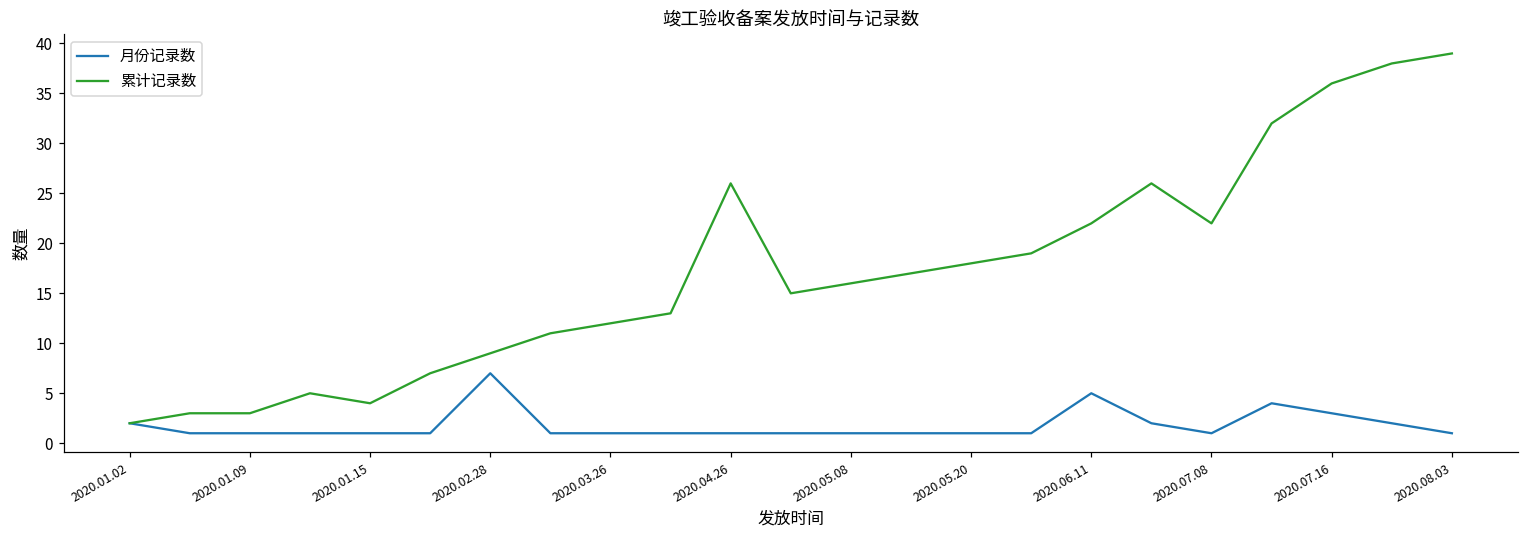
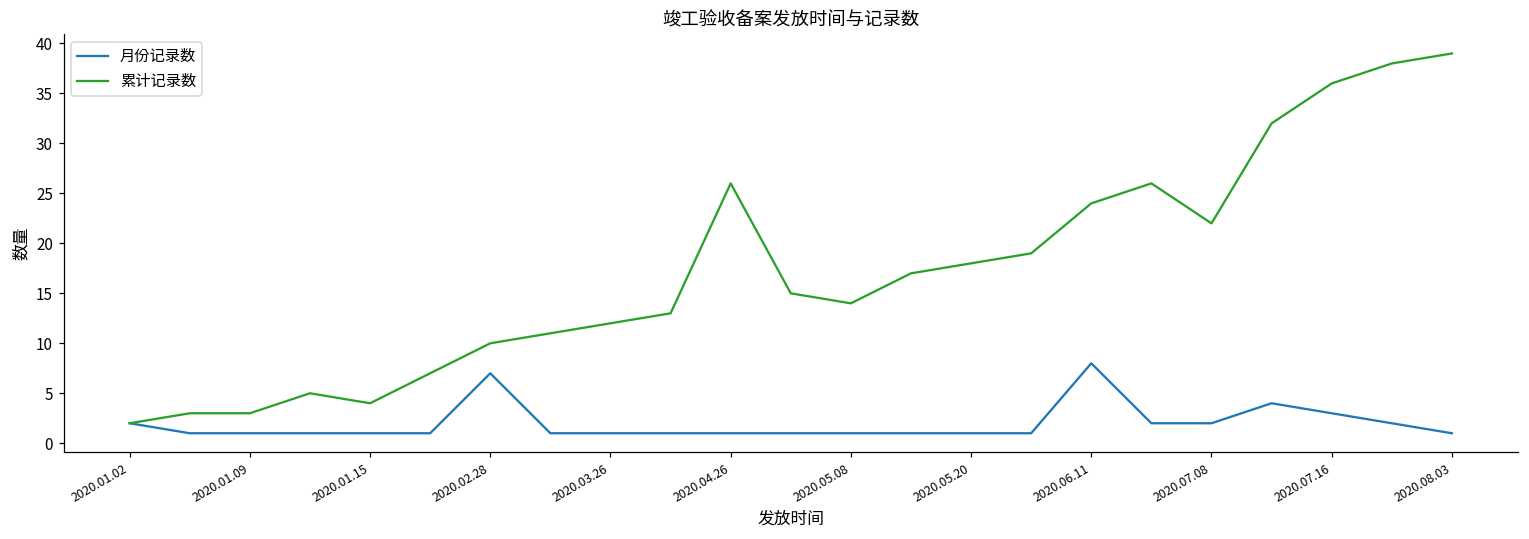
  {
    "月份记录数": {
      "2020.01.09": 1,
      "2020.01.15": 1,
      "2020.02.28": 7,
      "2020.03.26": 1,
      "2020.04.26": 1,
      "2020.05.08": 1,
      "2020.05.20": 1,
-     "2020.06.11": 5,
-     "2020.07.08": 1,
+     "2020.06.11": 8,
+     "2020.07.08": 2,
      "2020.07.16": 3,
      "2020.08.03": 1
    },
    "累计记录数": {
      "2020.01.09": 3,
      "2020.01.15": 4,
-     "2020.02.28": 9,
+     "2020.02.28": 10,
      "2020.03.26": 12,
      "2020.04.26": 26,
-     "2020.05.08": 16,
+     "2020.05.08": 14,
      "2020.05.20": 18,
-     "2020.06.11": 22,
+     "2020.06.11": 24,
      "2020.07.08": 22,
      "2020.07.16": 36,
      "2020.08.03": 39
    }
  }
